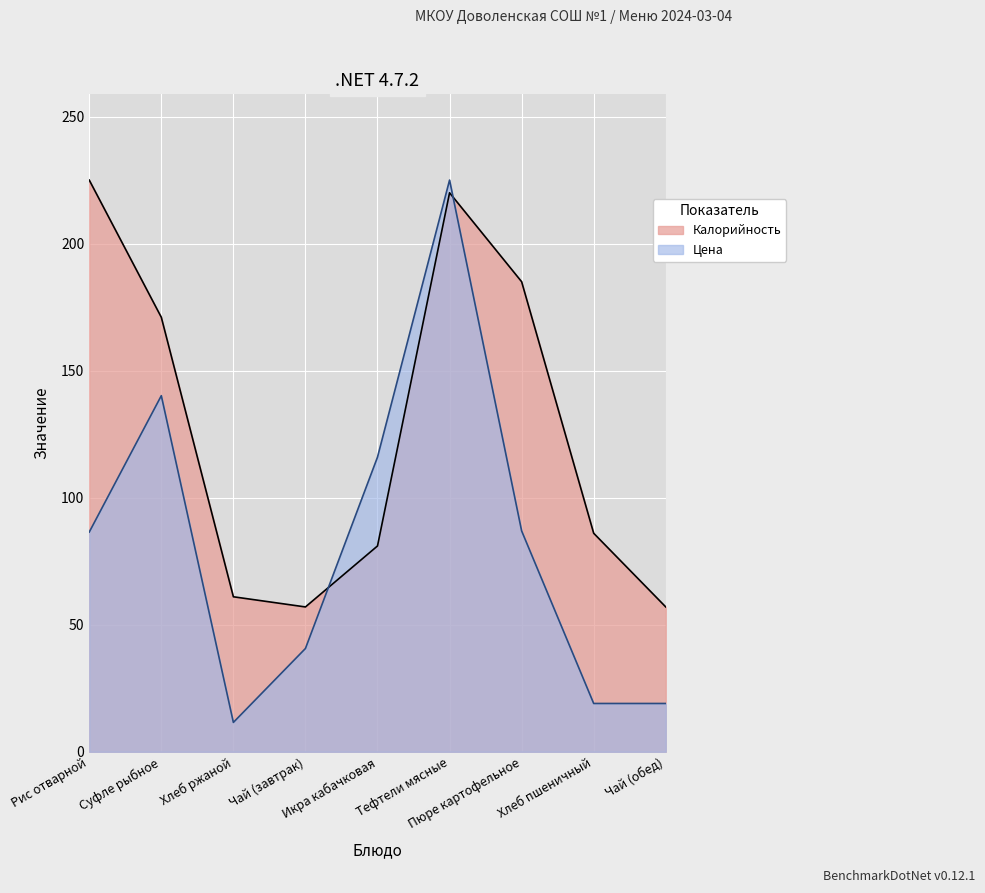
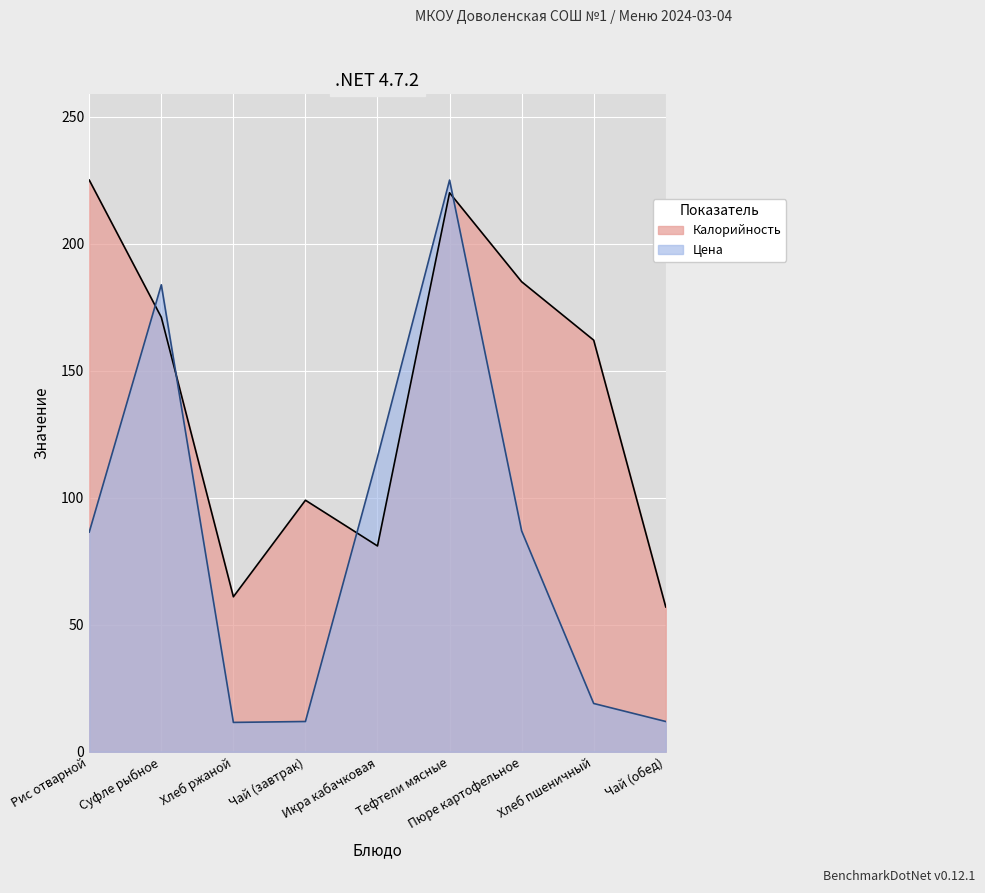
  {
    "Калорийность": {
      "Рис отварной": 225,
      "Суфле рыбное": 171,
      "Хлеб ржаной": 61,
-     "Чай (завтрак)": 57,
+     "Чай (завтрак)": 99,
      "Икра кабачковая": 81,
      "Тефтели мясные": 220,
      "Пюре картофельное": 185,
-     "Хлеб пшеничный": 86,
+     "Хлеб пшеничный": 162,
      "Чай (обед)": 57
    },
    "Цена": {
      "Рис отварной": 86,
-     "Суфле рыбное": 140,
+     "Суфле рыбное": 184,
      "Хлеб ржаной": 12,
-     "Чай (завтрак)": 41,
+     "Чай (завтрак)": 12,
      "Икра кабачковая": 116,
      "Тефтели мясные": 225,
      "Пюре картофельное": 87,
      "Хлеб пшеничный": 19,
-     "Чай (обед)": 19
+     "Чай (обед)": 12
    }
  }
